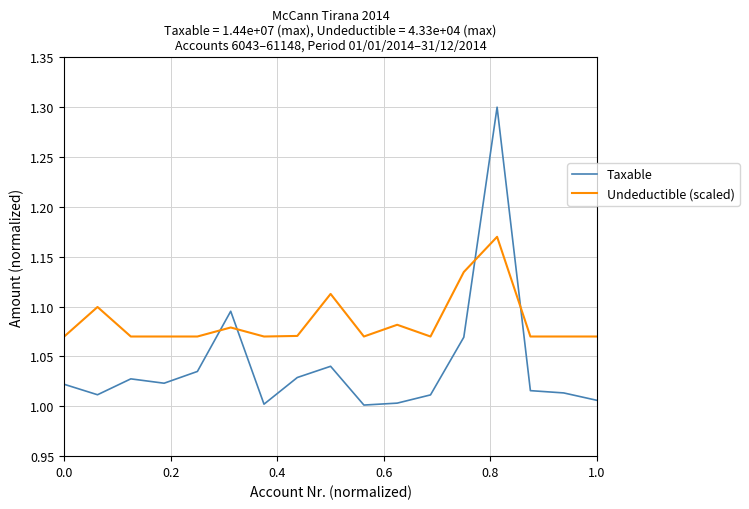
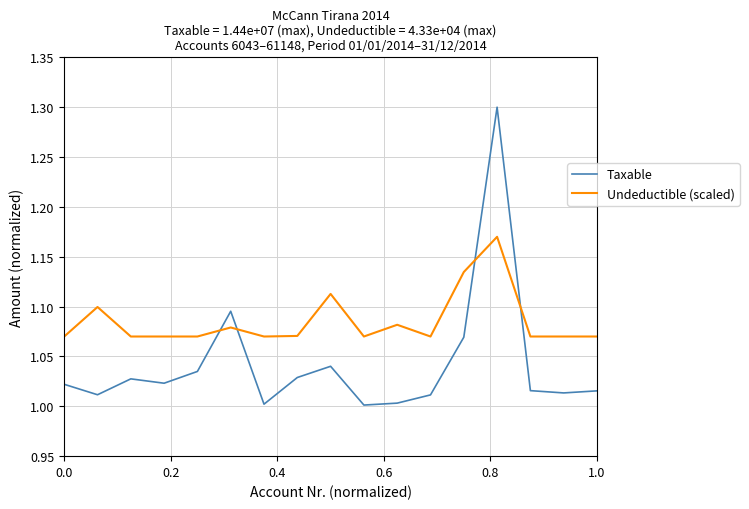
  {
    "Taxable": {
      "0.0": 1.02,
-     "1.0": 1.01
+     "1.0": 1.02
    },
    "Undeductible (scaled)": {
      "0.0": 1.07,
      "1.0": 1.07
    }
  }
